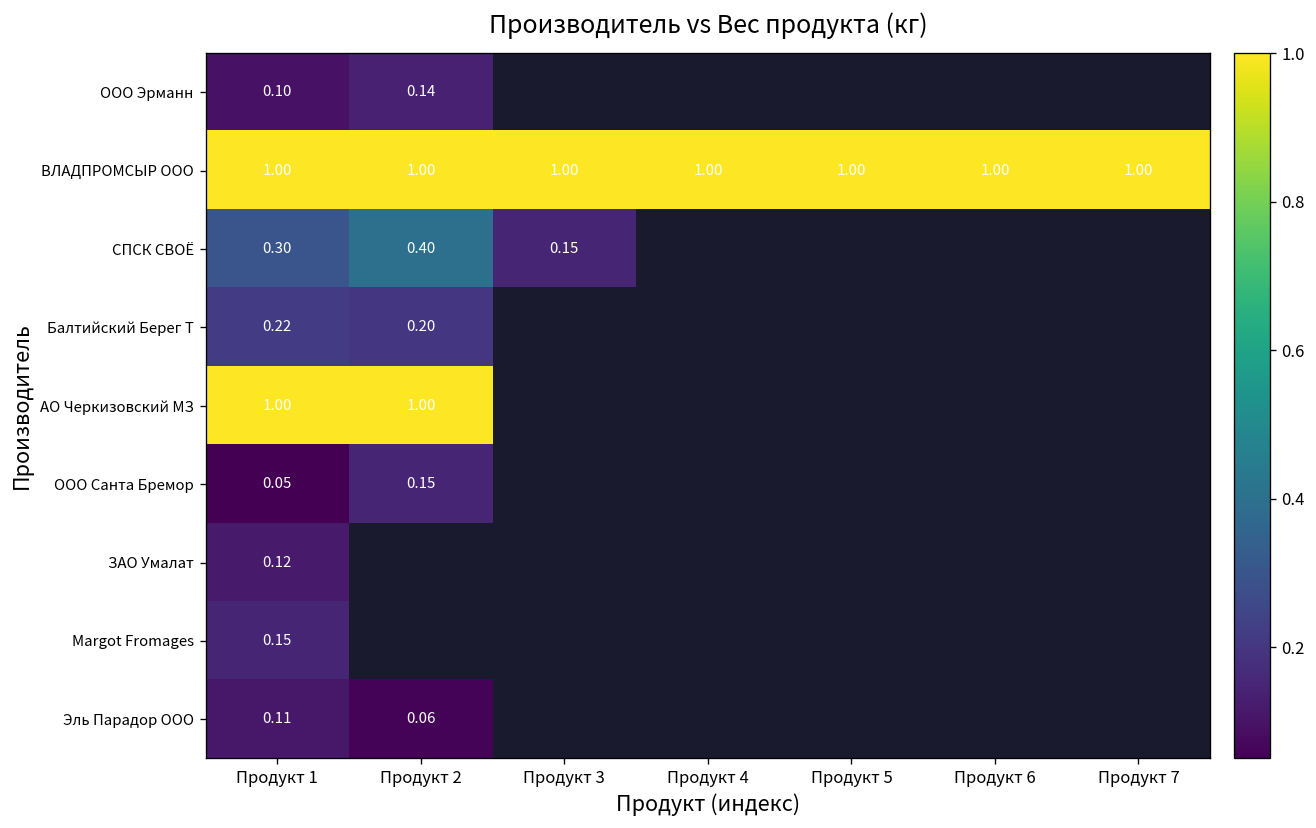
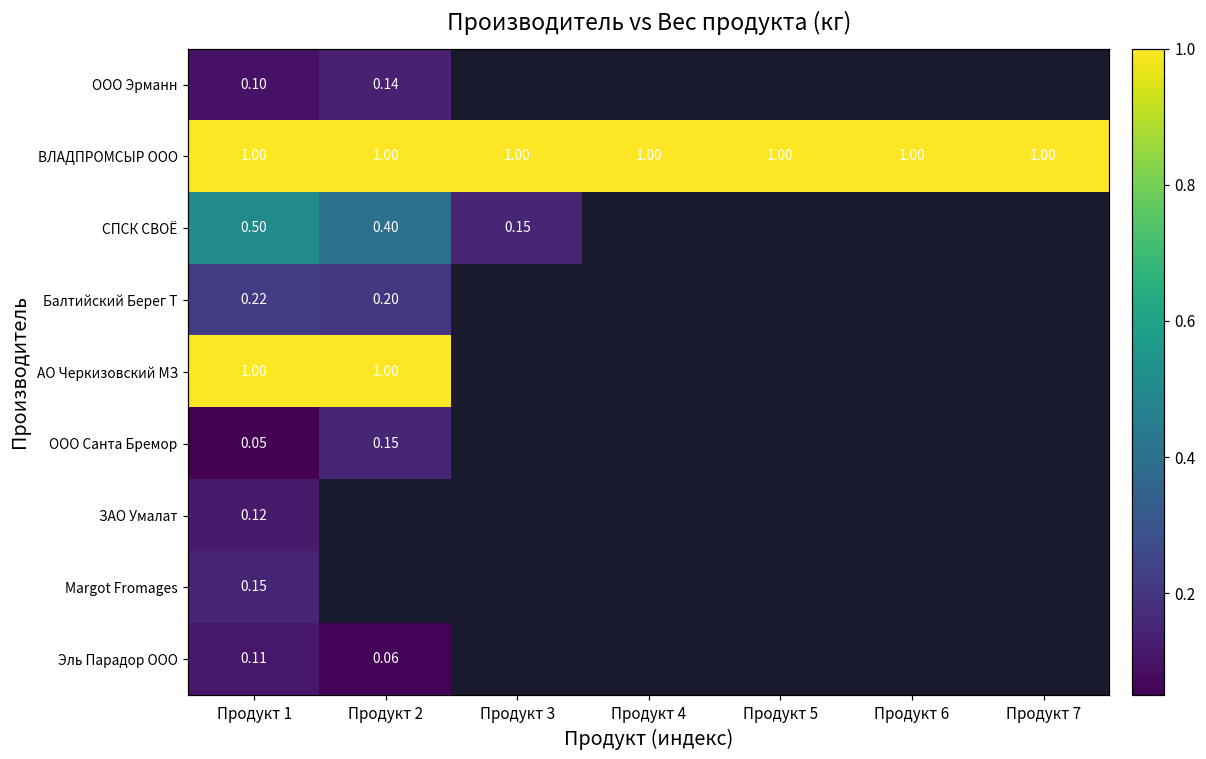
  {
    "ООО Эрманн": {
      "Продукт 1": 0.10,
      "Продукт 2": 0.14
    },
    "ВЛАДПРОМСЫР ООО": {
      "Продукт 1": 1.00,
      "Продукт 2": 1.00,
      "Продукт 3": 1.00,
      "Продукт 4": 1.00,
      "Продукт 5": 1.00,
      "Продукт 6": 1.00,
      "Продукт 7": 1.00
    },
    "СПСК СВОЁ": {
-     "Продукт 1": 0.30,
+     "Продукт 1": 0.50,
      "Продукт 2": 0.40,
      "Продукт 3": 0.15
    },
    "Балтийский Берег Т": {
      "Продукт 1": 0.22,
      "Продукт 2": 0.20
    },
    "АО Черкизовский МЗ": {
      "Продукт 1": 1.00,
      "Продукт 2": 1.00
    },
    "ООО Санта Бремор": {
      "Продукт 1": 0.05,
      "Продукт 2": 0.15
    },
    "ЗАО Умалат": {
      "Продукт 1": 0.12
    },
    "Margot Fromages": {
      "Продукт 1": 0.15
    },
    "Эль Парадор ООО": {
      "Продукт 1": 0.11,
      "Продукт 2": 0.06
    }
  }
